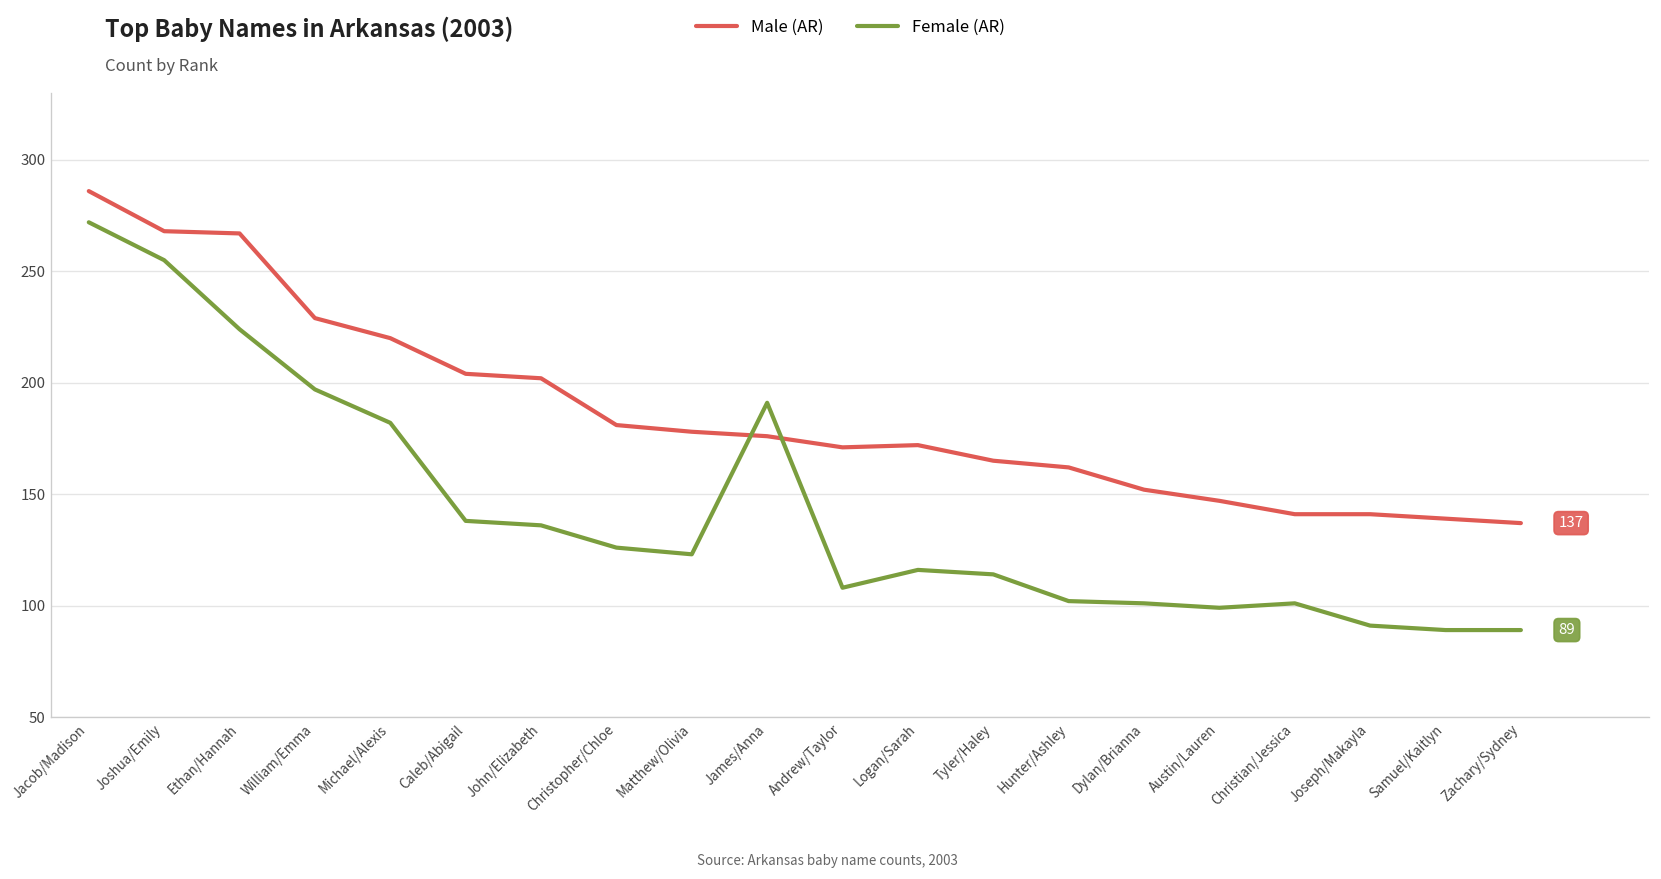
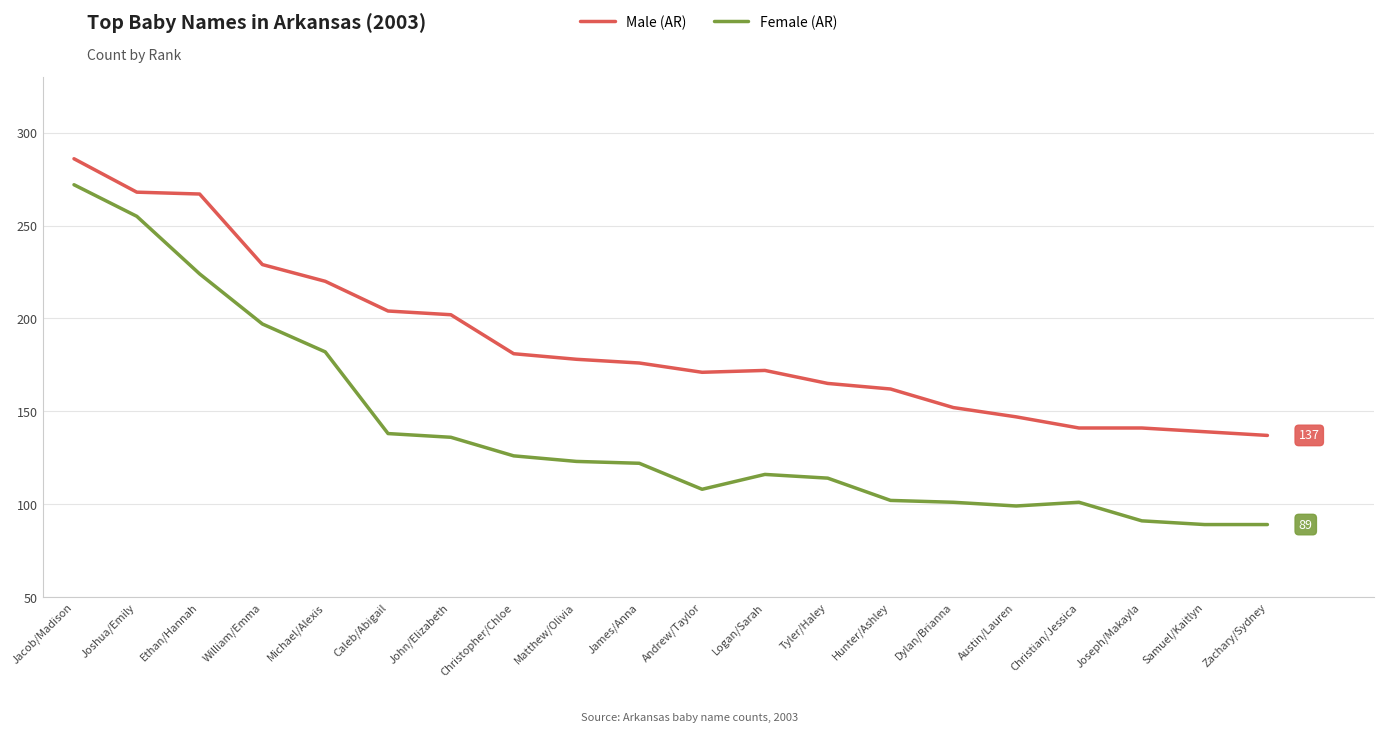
  {
    "Male (AR)": {
      "Jacob/Madison": 286,
      "Joshua/Emily": 268,
      "Ethan/Hannah": 267,
      "William/Emma": 229,
      "Michael/Alexis": 220,
      "Caleb/Abigail": 204,
      "John/Elizabeth": 202,
      "Christopher/Chloe": 181,
      "Matthew/Olivia": 178,
      "James/Anna": 176,
      "Andrew/Taylor": 171,
      "Logan/Sarah": 172,
      "Tyler/Haley": 165,
      "Hunter/Ashley": 162,
      "Dylan/Brianna": 152,
      "Austin/Lauren": 147,
      "Christian/Jessica": 141,
      "Joseph/Makayla": 141,
      "Samuel/Kaitlyn": 139,
      "Zachary/Sydney": 137
    },
    "Female (AR)": {
      "Jacob/Madison": 272,
      "Joshua/Emily": 255,
      "Ethan/Hannah": 224,
      "William/Emma": 197,
      "Michael/Alexis": 182,
      "Caleb/Abigail": 138,
      "John/Elizabeth": 136,
      "Christopher/Chloe": 126,
      "Matthew/Olivia": 123,
-     "James/Anna": 191,
+     "James/Anna": 122,
      "Andrew/Taylor": 108,
      "Logan/Sarah": 116,
      "Tyler/Haley": 114,
      "Hunter/Ashley": 102,
      "Dylan/Brianna": 101,
      "Austin/Lauren": 99,
      "Christian/Jessica": 101,
      "Joseph/Makayla": 91,
      "Samuel/Kaitlyn": 89
    }
  }
